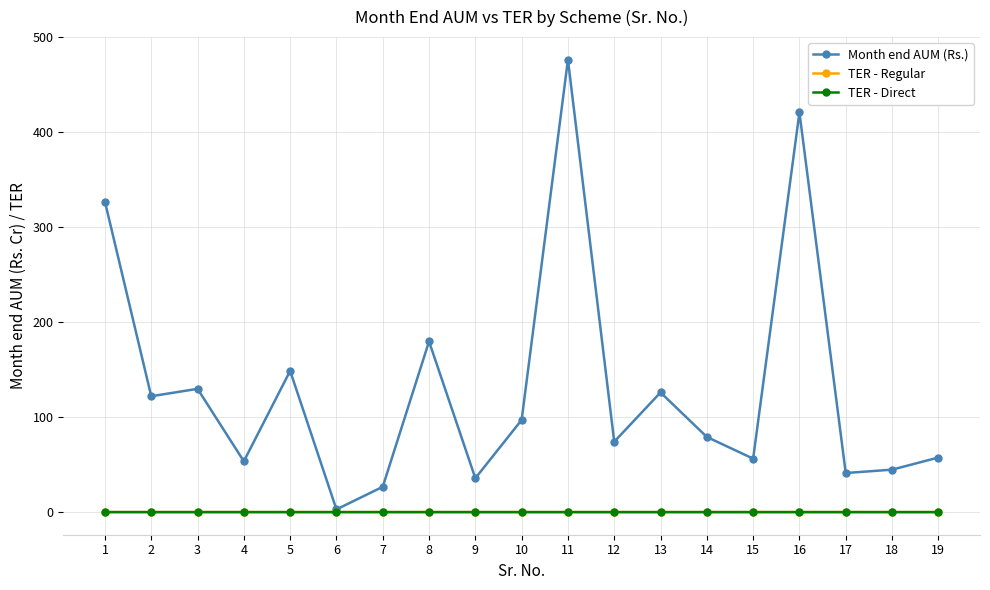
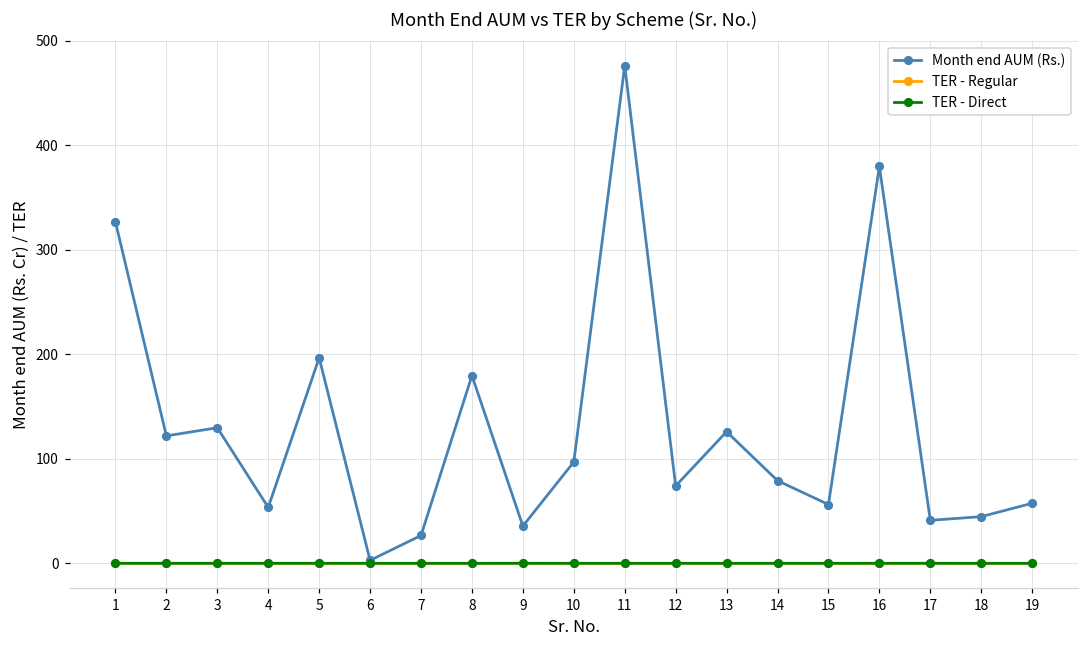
  {
    "Month end AUM (Rs.)": {
      "1": 330,
      "2": 120,
      "3": 130,
      "4": 50,
-     "5": 150,
+     "5": 200,
      "6": 0,
      "7": 30,
      "8": 180,
      "9": 40,
      "10": 100,
      "11": 480,
      "12": 70,
      "13": 130,
      "14": 80,
      "15": 60,
-     "16": 420,
+     "16": 380,
      "17": 40,
      "18": 40,
      "19": 60
    },
    "TER - Direct": {
      "1": 0,
      "2": 0,
      "3": 0,
      "4": 0,
      "5": 0,
      "6": 0,
      "7": 0,
      "8": 0,
      "9": 0,
      "10": 0,
      "11": 0,
      "12": 0,
      "13": 0,
      "14": 0,
      "15": 0,
      "16": 0,
      "17": 0,
      "18": 0,
      "19": 0
    }
  }
